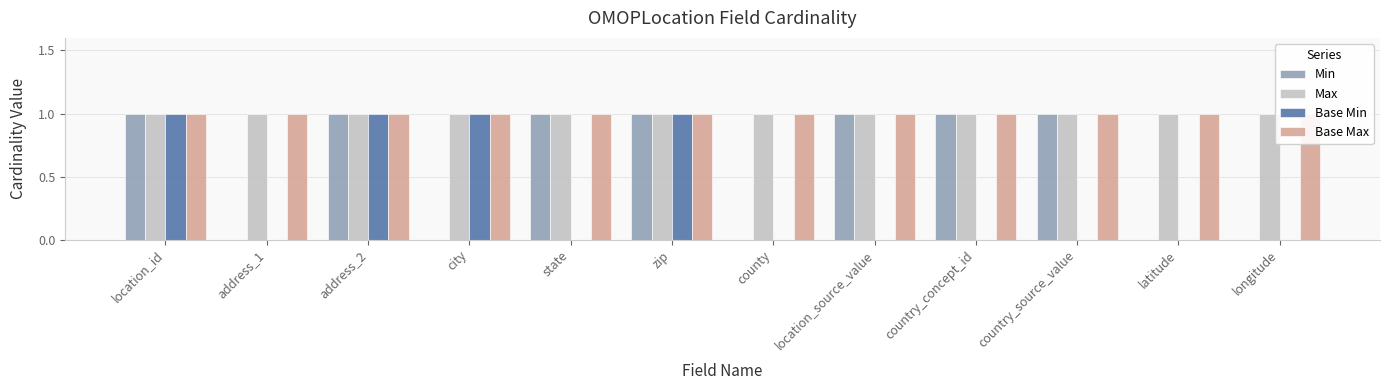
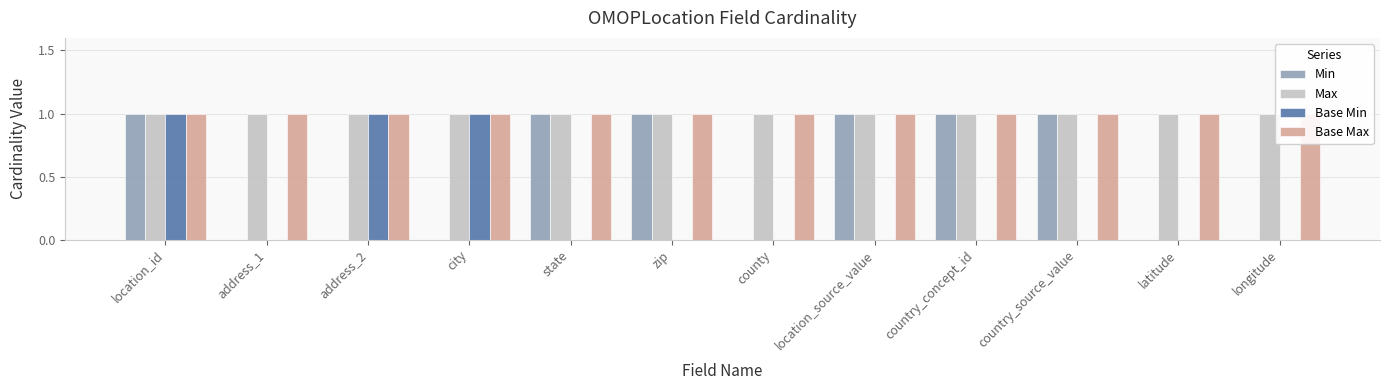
  {
    "Min": {
      "location_id": 1,
      "address_1": 0,
-     "address_2": 1,
+     "address_2": 0,
      "city": 0,
      "state": 1,
      "zip": 1,
      "county": 0,
      "location_source_value": 1,
      "country_concept_id": 1,
      "country_source_value": 1,
      "latitude": 0,
      "longitude": 0
    },
    "Max": {
      "location_id": 1,
      "address_1": 1,
      "address_2": 1,
      "city": 1,
      "state": 1,
      "zip": 1,
      "county": 1,
      "location_source_value": 1,
      "country_concept_id": 1,
      "country_source_value": 1,
      "latitude": 1,
      "longitude": 1
    },
    "Base Min": {
      "location_id": 1,
      "address_1": 0,
      "address_2": 1,
      "city": 1,
      "state": 0,
-     "zip": 1,
+     "zip": 0,
      "county": 0,
      "location_source_value": 0,
      "country_concept_id": 0,
      "country_source_value": 0,
      "latitude": 0,
      "longitude": 0
    },
    "Base Max": {
      "location_id": 1,
      "address_1": 1,
      "address_2": 1,
      "city": 1,
      "state": 1,
      "zip": 1,
      "county": 1,
      "location_source_value": 1,
      "country_concept_id": 1,
      "country_source_value": 1,
      "latitude": 1
    }
  }
